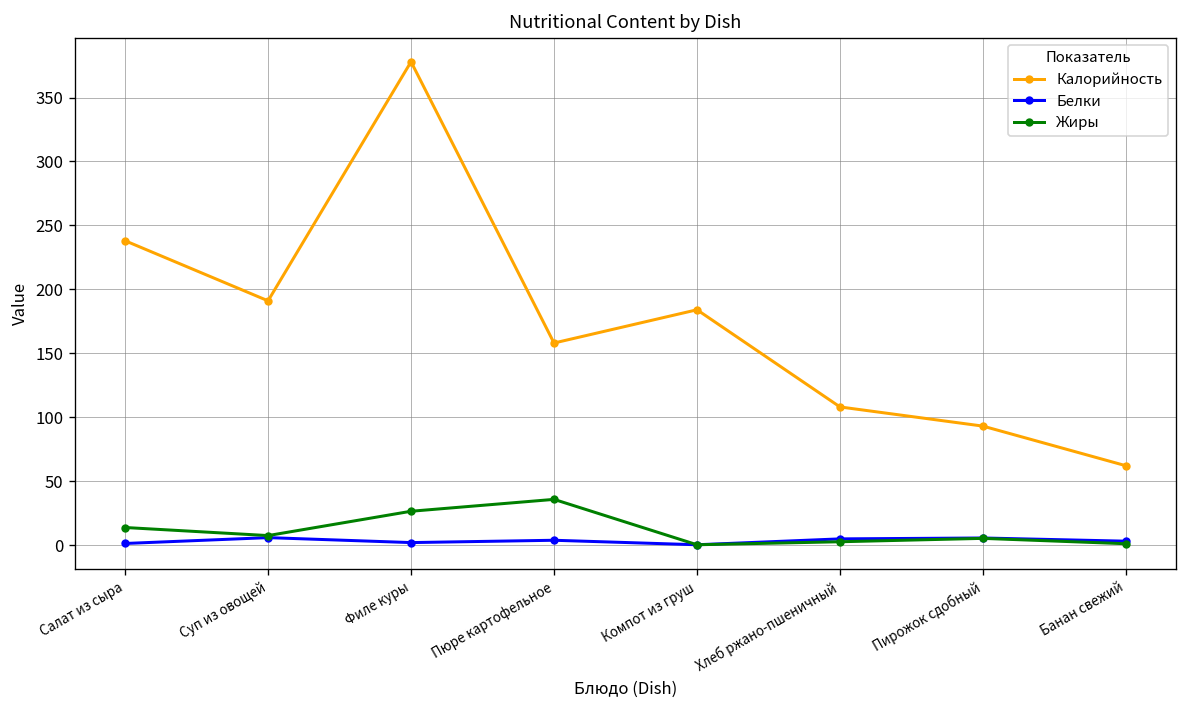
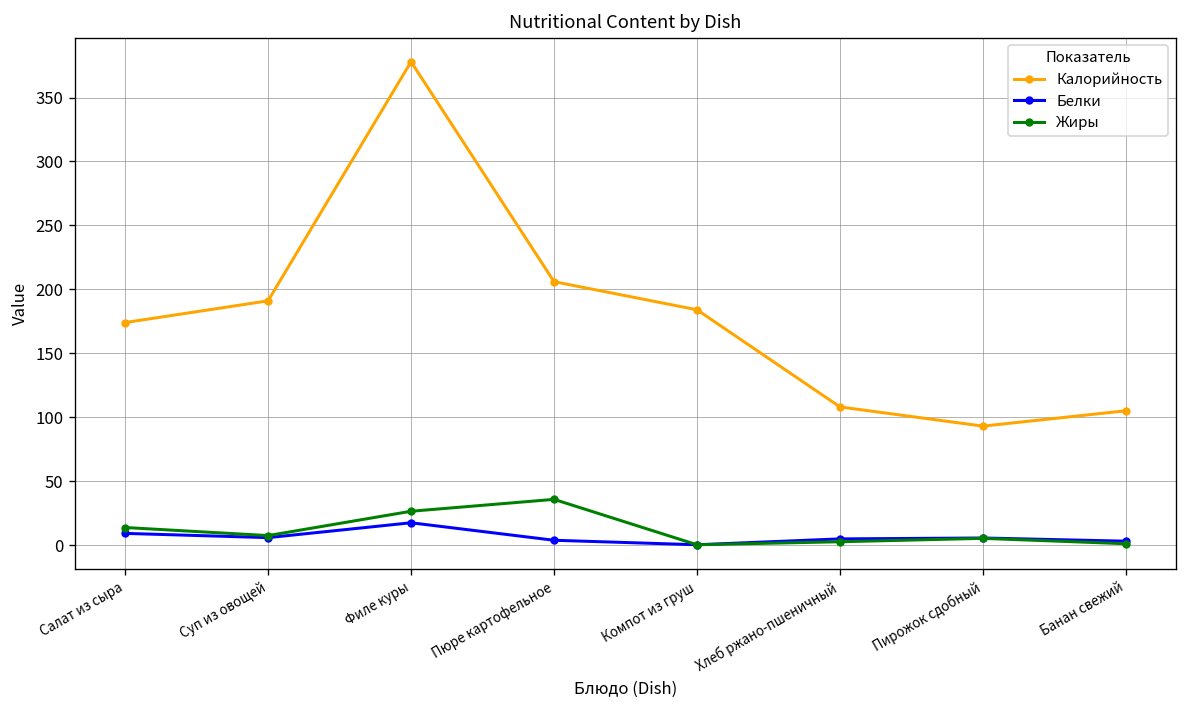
  {
    "Калорийность": {
-     "Салат из сыра": 238,
+     "Салат из сыра": 174,
      "Суп из овощей": 191,
      "Филе куры": 378,
-     "Пюре картофельное": 158,
+     "Пюре картофельное": 206,
      "Компот из груш": 184,
      "Хлеб ржано-пшеничный": 108,
      "Пирожок сдобный": 93,
-     "Банан свежий": 62
+     "Банан свежий": 105
    },
    "Белки": {
-     "Салат из сыра": 1,
-     "Филе куры": 2,
+     "Салат из сыра": 9,
+     "Филе куры": 17,
      "Пюре картофельное": 4
    },
    "Жиры": {
      "Салат из сыра": 14,
      "Филе куры": 26,
      "Пюре картофельное": 36
    }
  }
